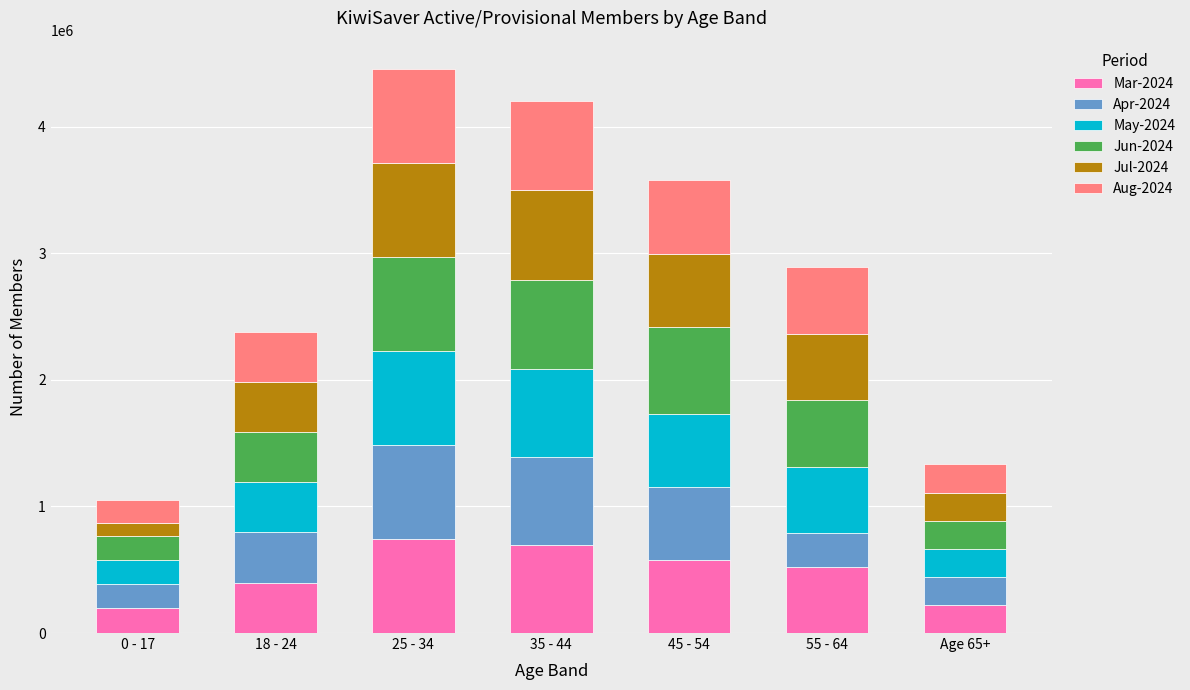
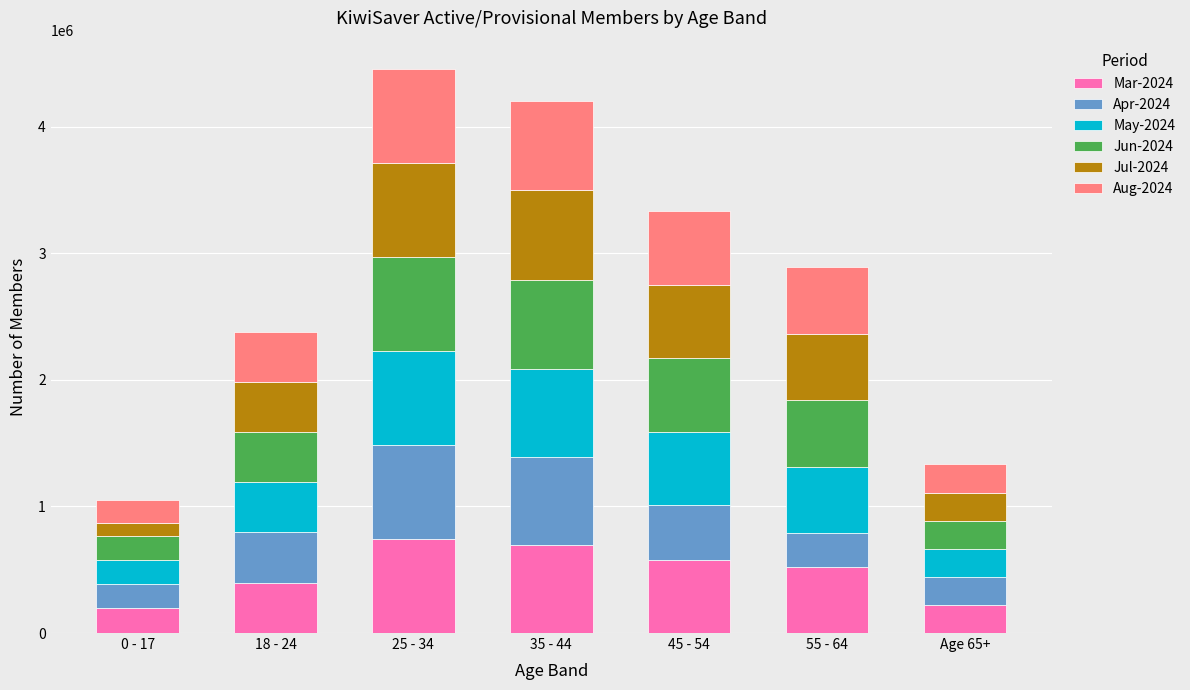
  {
    "Apr-2024": {
      "0 - 17": 190000,
      "18 - 24": 400000,
      "25 - 34": 740000,
      "35 - 44": 700000,
-     "45 - 54": 580000,
+     "45 - 54": 430000,
      "55 - 64": 270000,
      "Age 65+": 220000
    },
    "May-2024": {
      "0 - 17": 190000,
      "18 - 24": 400000,
      "25 - 34": 740000,
      "35 - 44": 700000,
      "45 - 54": 580000,
      "55 - 64": 520000,
      "Age 65+": 220000
    },
    "Jun-2024": {
      "0 - 17": 190000,
      "18 - 24": 400000,
      "25 - 34": 740000,
      "35 - 44": 700000,
-     "45 - 54": 680000,
+     "45 - 54": 580000,
      "55 - 64": 520000,
      "Age 65+": 220000
    },
    "Jul-2024": {
      "0 - 17": 100000,
      "18 - 24": 400000,
      "25 - 34": 740000,
      "35 - 44": 710000,
      "45 - 54": 580000,
      "55 - 64": 530000,
      "Age 65+": 220000
    }
  }
